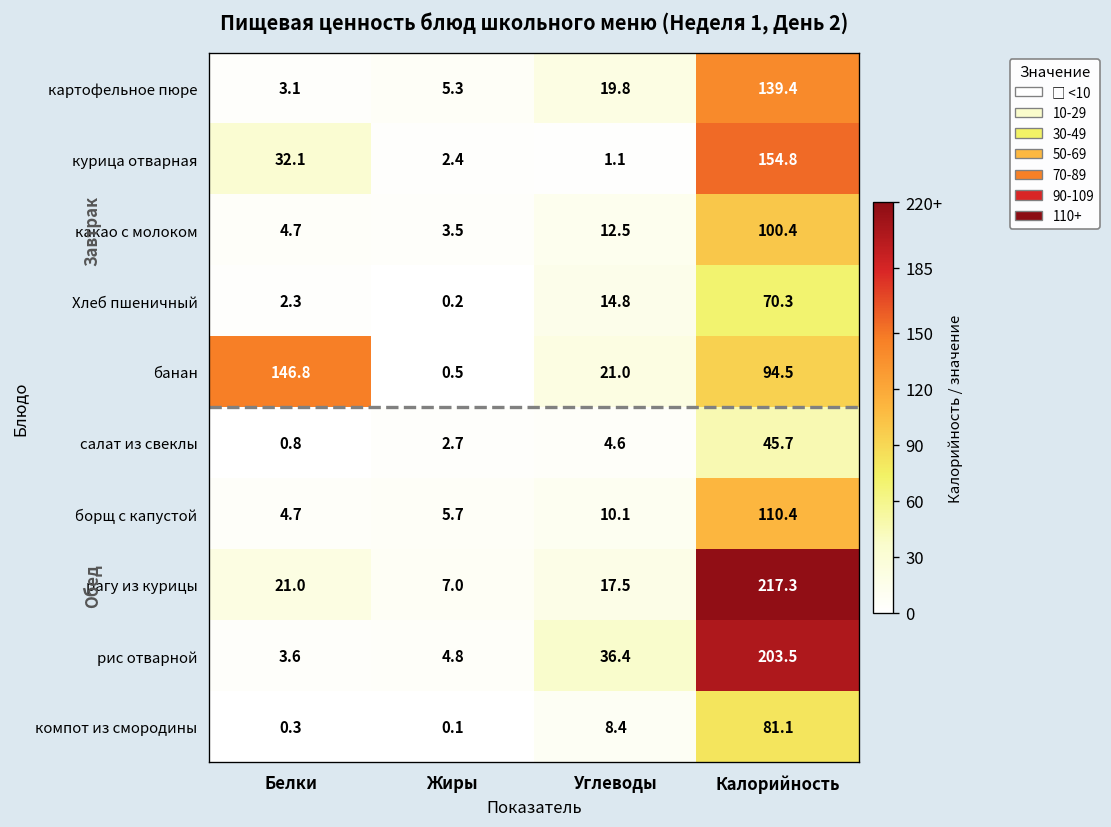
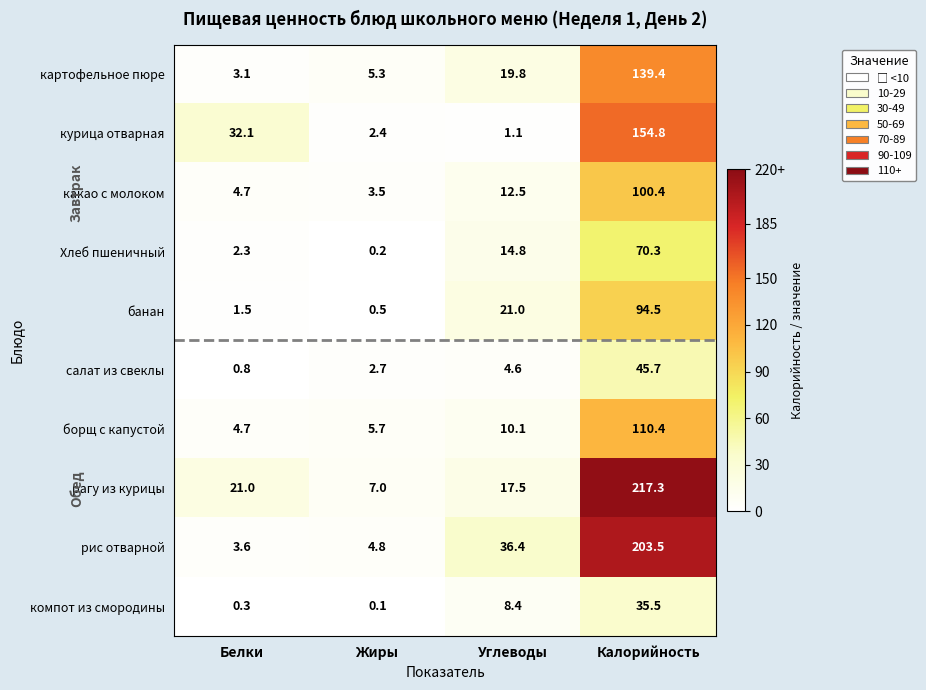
  {
    "картофельное пюре": {
      "Белки": 3.1,
      "Жиры": 5.3,
      "Углеводы": 19.8,
      "Калорийность": 139.4
    },
    "курица отварная": {
      "Белки": 32.1,
      "Жиры": 2.4,
      "Углеводы": 1.1,
      "Калорийность": 154.8
    },
    "какао с молоком": {
      "Белки": 4.7,
      "Жиры": 3.5,
      "Углеводы": 12.5,
      "Калорийность": 100.4
    },
    "Хлеб пшеничный": {
      "Белки": 2.3,
      "Жиры": 0.2,
      "Углеводы": 14.8,
      "Калорийность": 70.3
    },
    "банан": {
-     "Белки": 146.8,
+     "Белки": 1.5,
      "Жиры": 0.5,
      "Углеводы": 21.0,
      "Калорийность": 94.5
    },
    "салат из свеклы": {
      "Белки": 0.8,
      "Жиры": 2.7,
      "Углеводы": 4.6,
      "Калорийность": 45.7
    },
    "борщ с капустой": {
      "Белки": 4.7,
      "Жиры": 5.7,
      "Углеводы": 10.1,
      "Калорийность": 110.4
    },
    "рагу из курицы": {
      "Белки": 21.0,
      "Жиры": 7.0,
      "Углеводы": 17.5,
      "Калорийность": 217.3
    },
    "рис отварной": {
      "Белки": 3.6,
      "Жиры": 4.8,
      "Углеводы": 36.4,
      "Калорийность": 203.5
    },
    "компот из смородины": {
      "Белки": 0.3,
      "Жиры": 0.1,
      "Углеводы": 8.4,
-     "Калорийность": 81.1
+     "Калорийность": 35.5
    }
  }
